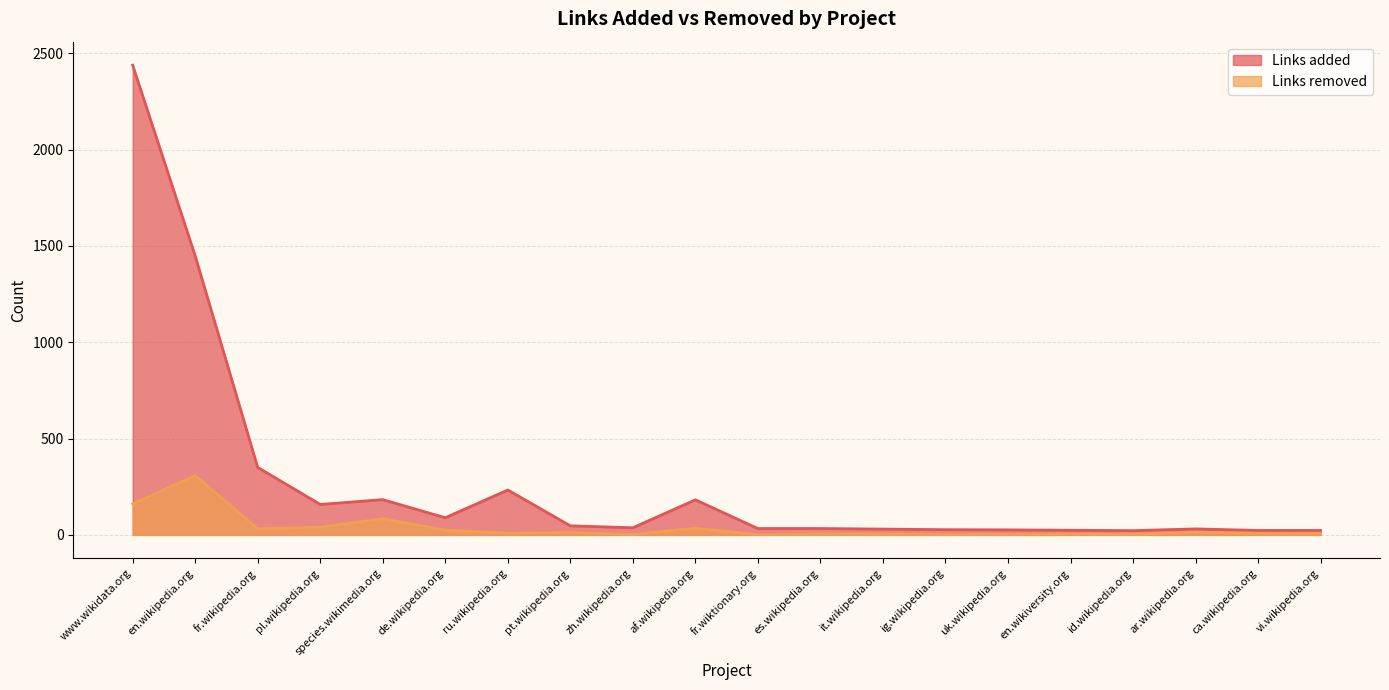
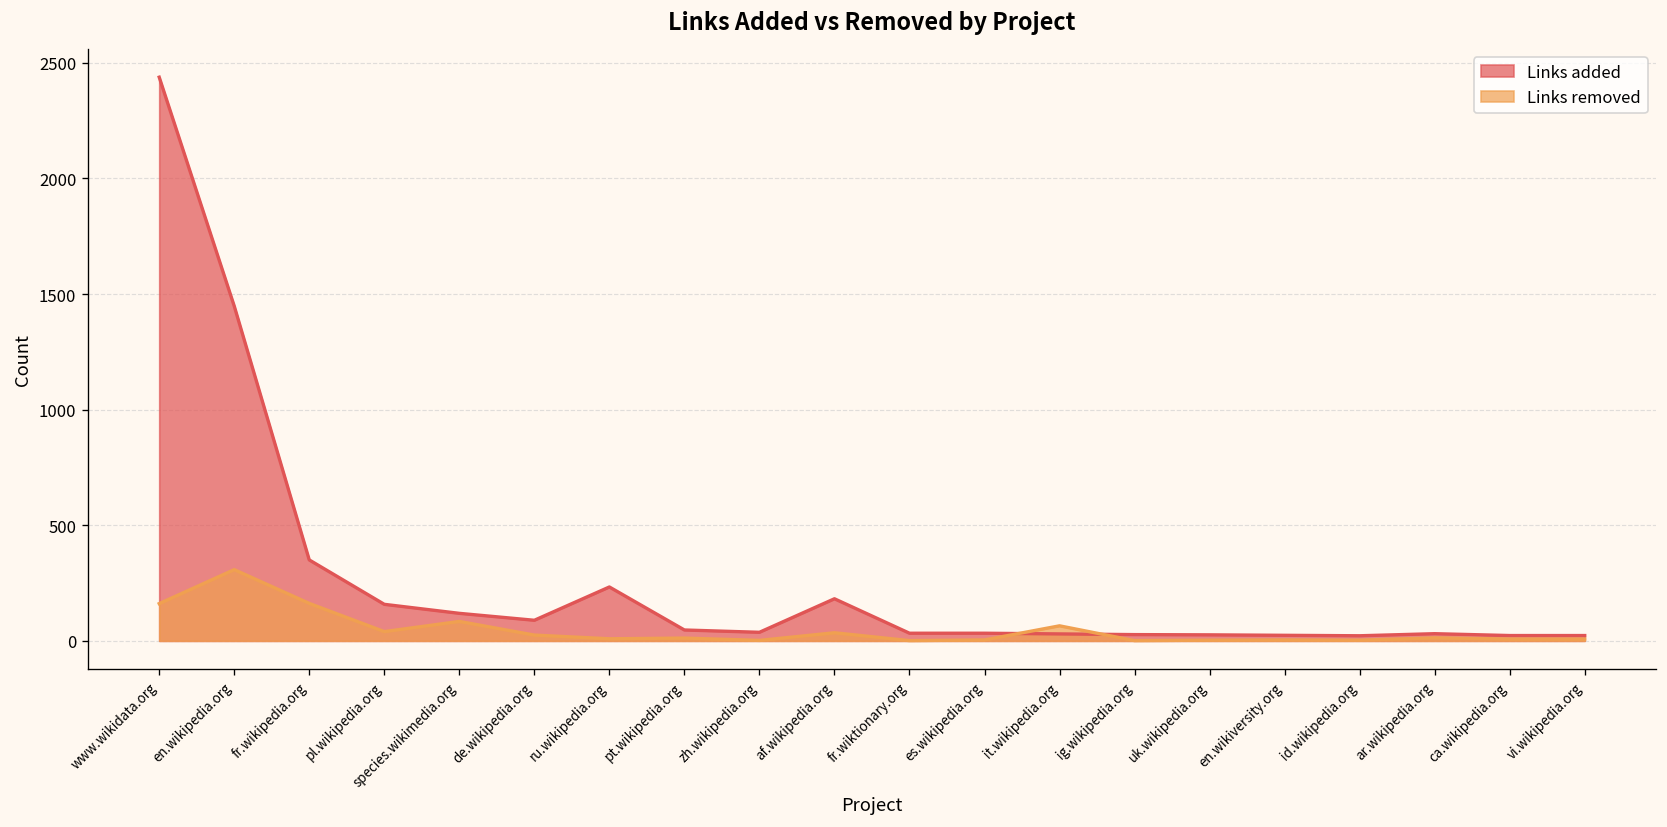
  {
    "Links added": {
      "www.wikidata.org": 2440,
      "en.wikipedia.org": 1450,
      "fr.wikipedia.org": 350,
      "pl.wikipedia.org": 160,
-     "species.wikimedia.org": 180,
+     "species.wikimedia.org": 120,
      "de.wikipedia.org": 90,
      "ru.wikipedia.org": 230,
      "pt.wikipedia.org": 50,
      "zh.wikipedia.org": 40,
      "af.wikipedia.org": 180,
      "fr.wiktionary.org": 30,
      "es.wikipedia.org": 30,
      "it.wikipedia.org": 30,
      "ig.wikipedia.org": 30,
      "uk.wikipedia.org": 30,
      "en.wikiversity.org": 20,
      "id.wikipedia.org": 20,
      "ar.wikipedia.org": 30,
      "ca.wikipedia.org": 20,
      "vi.wikipedia.org": 20
    },
    "Links removed": {
      "www.wikidata.org": 160,
      "en.wikipedia.org": 310,
-     "fr.wikipedia.org": 30,
+     "fr.wikipedia.org": 160,
      "pl.wikipedia.org": 40,
      "species.wikimedia.org": 80,
      "de.wikipedia.org": 30,
      "ru.wikipedia.org": 10,
      "pt.wikipedia.org": 10,
      "zh.wikipedia.org": 0,
      "af.wikipedia.org": 40,
      "fr.wiktionary.org": 0,
      "es.wikipedia.org": 0,
-     "it.wikipedia.org": 0,
+     "it.wikipedia.org": 70,
      "ig.wikipedia.org": 0,
      "uk.wikipedia.org": 0,
      "en.wikiversity.org": 0,
      "id.wikipedia.org": 0,
      "ar.wikipedia.org": 10,
      "ca.wikipedia.org": 10,
      "vi.wikipedia.org": 10
    }
  }
